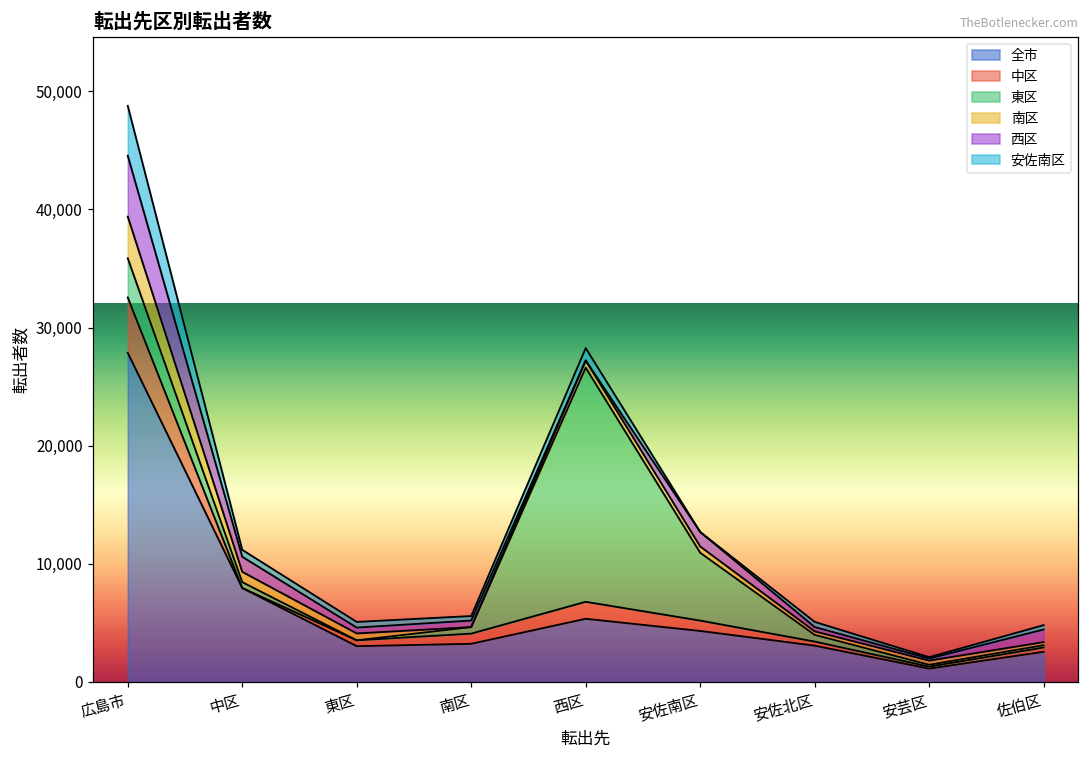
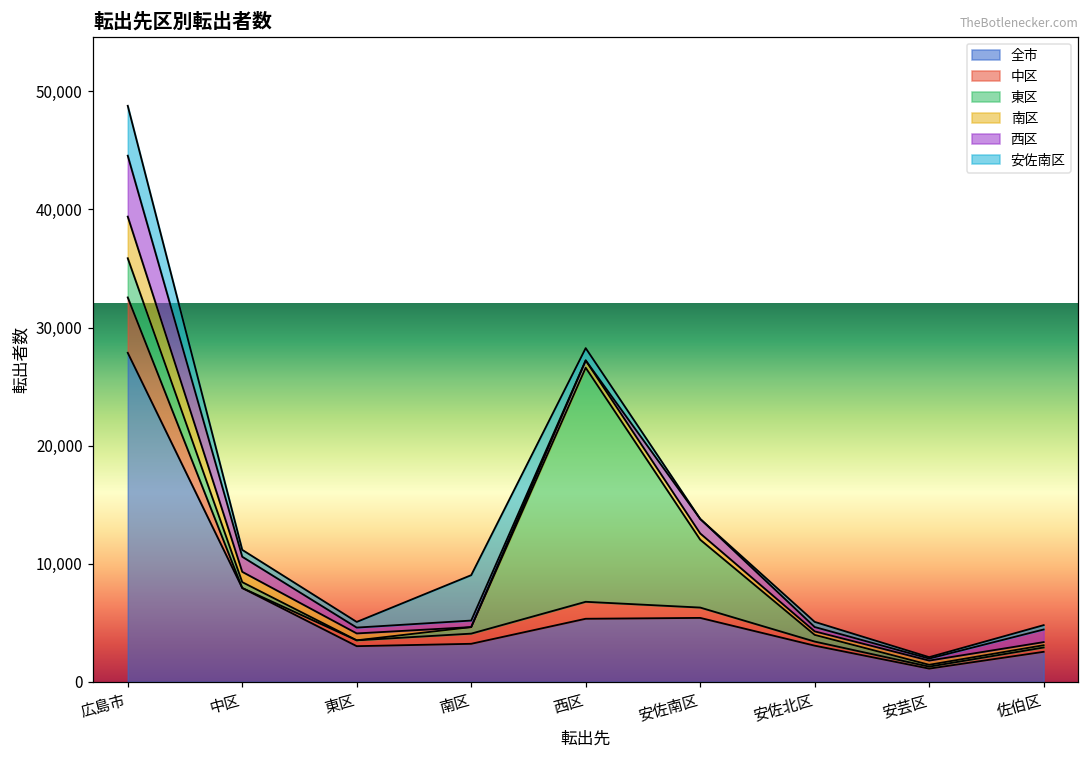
  {
    "全市": {
      "広島市": "27,900",
      "東区": "3,000",
      "南区": "3,200",
      "西区": "5,300",
-     "安佐南区": "4,300",
+     "安佐南区": "5,400",
      "安佐北区": "3,100",
      "佐伯区": "2,500"
    },
    "中区": {
      "広島市": "4,700",
      "南区": "900",
      "西区": "1,400",
      "安佐南区": "900",
      "安佐北区": "300"
    },
    "東区": {
      "広島市": "3,300",
      "中区": "500",
      "西区": "19,800",
      "安佐南区": "5,700",
      "安佐北区": "600"
    },
    "南区": {
      "広島市": "3,500",
      "中区": "900",
      "東区": "600",
      "安佐南区": "500",
      "安佐北区": "300",
      "佐伯区": "300"
    },
    "西区": {
      "広島市": "5,200",
      "中区": "1,300",
      "東区": "500",
      "南区": "600",
      "安佐北区": "400",
      "佐伯区": "1,100"
    },
    "安佐南区": {
      "広島市": "4,200",
      "中区": "600",
      "東区": "500",
-     "南区": "400",
+     "南区": "3,800",
      "西区": "1,000",
      "安佐北区": "400",
      "佐伯区": "400"
    }
  }
